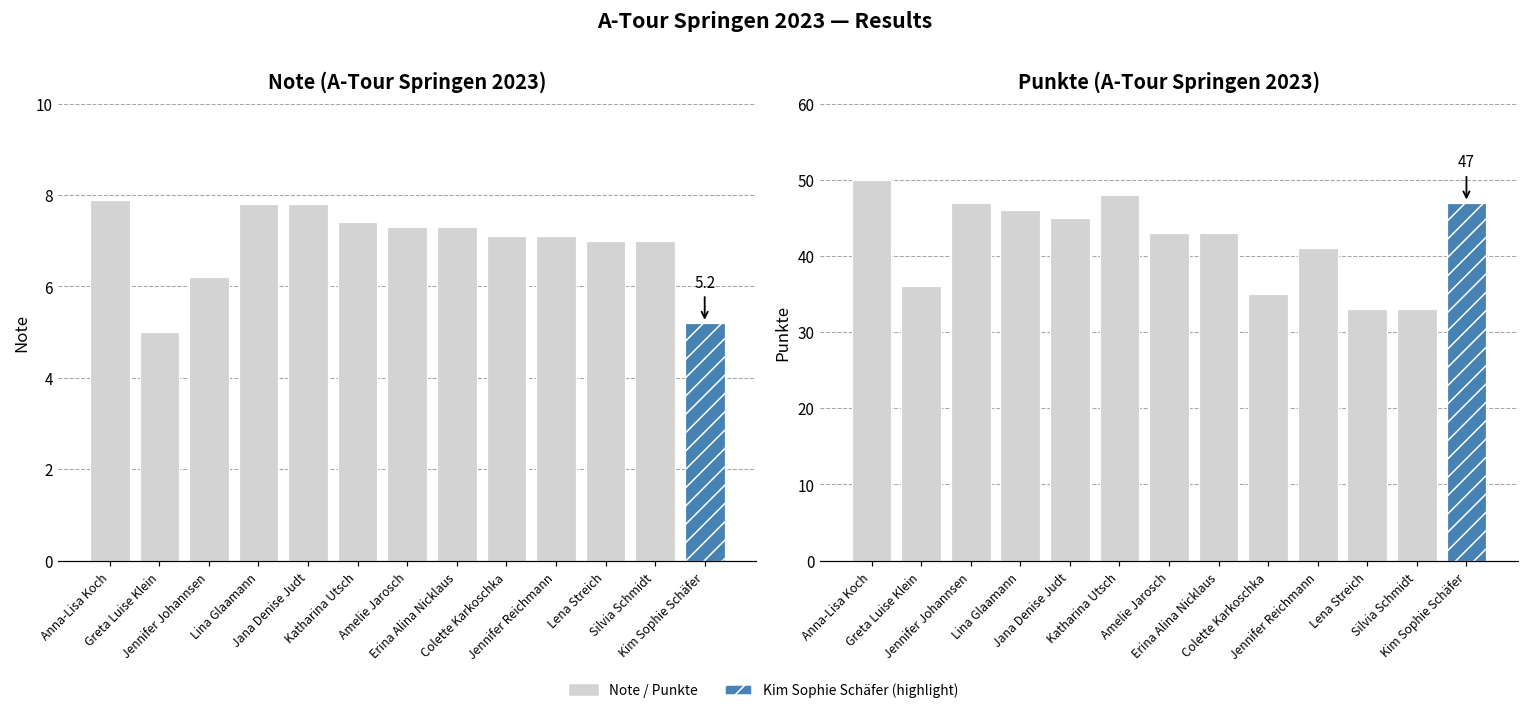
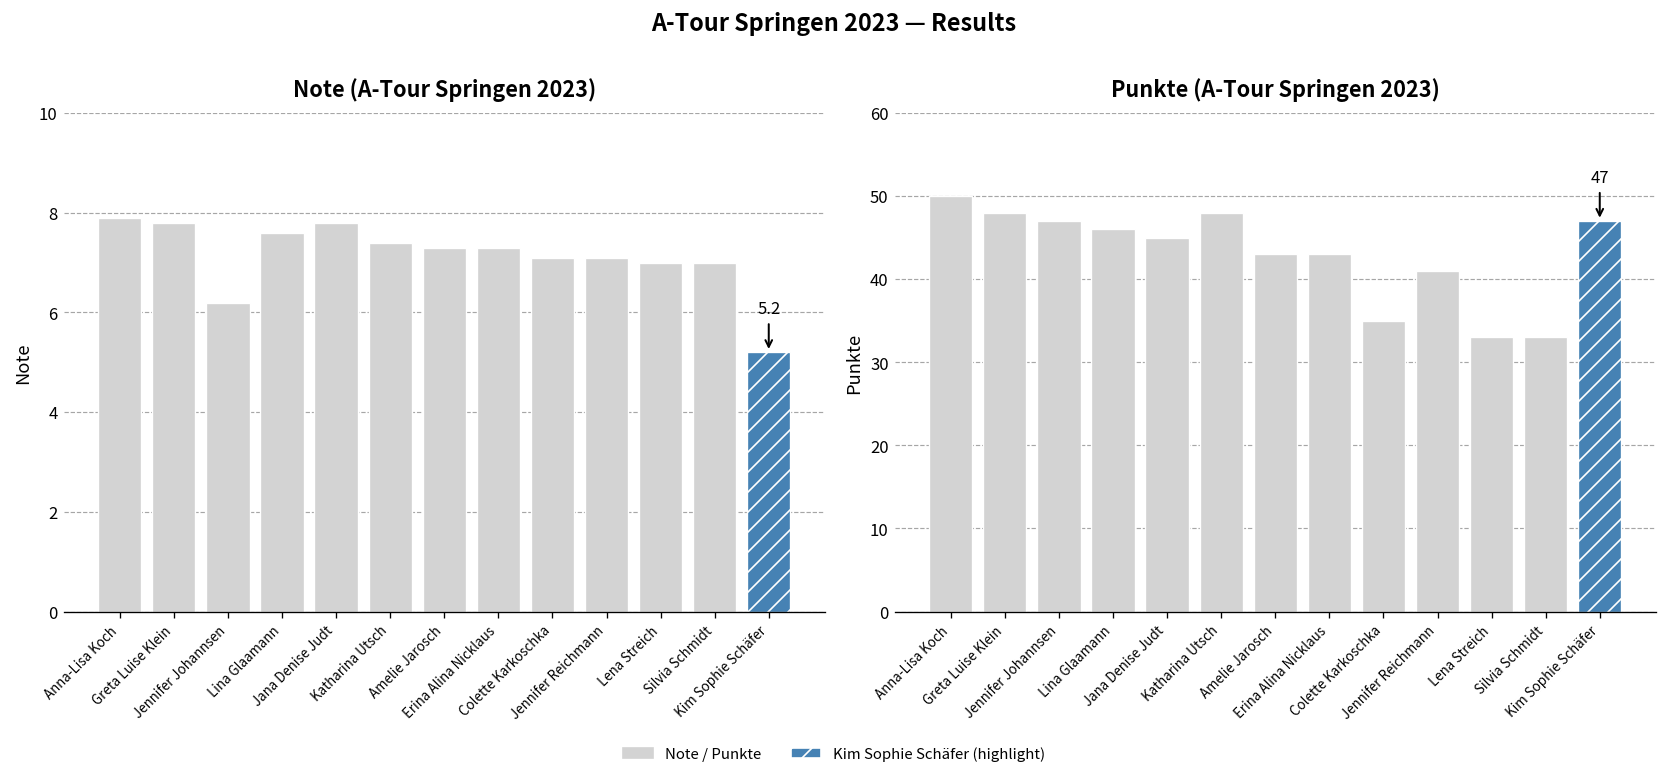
  {
    "Note (A-Tour Springen 2023)": {
      "Anna-Lisa Koch": 7.9,
-     "Greta Luise Klein": 5.0,
+     "Greta Luise Klein": 7.8,
      "Jennifer Johannsen": 6.2,
-     "Lina Glaamann": 7.8,
+     "Lina Glaamann": 7.6,
      "Jana Denise Judt": 7.8,
      "Katharina Utsch": 7.4,
      "Amelie Jarosch": 7.3,
      "Erina Alina Nicklaus": 7.3,
      "Colette Karkoschka": 7.1,
      "Jennifer Reichmann": 7.1,
      "Lena Streich": 7.0,
      "Silvia Schmidt": 7.0
    },
    "Punkte (A-Tour Springen 2023)": {
      "Anna-Lisa Koch": 50,
-     "Greta Luise Klein": 36,
+     "Greta Luise Klein": 48,
      "Jennifer Johannsen": 47,
      "Lina Glaamann": 46,
      "Jana Denise Judt": 45,
      "Katharina Utsch": 48,
      "Amelie Jarosch": 43,
      "Erina Alina Nicklaus": 43,
      "Colette Karkoschka": 35,
      "Jennifer Reichmann": 41,
      "Lena Streich": 33,
      "Silvia Schmidt": 33
    }
  }
